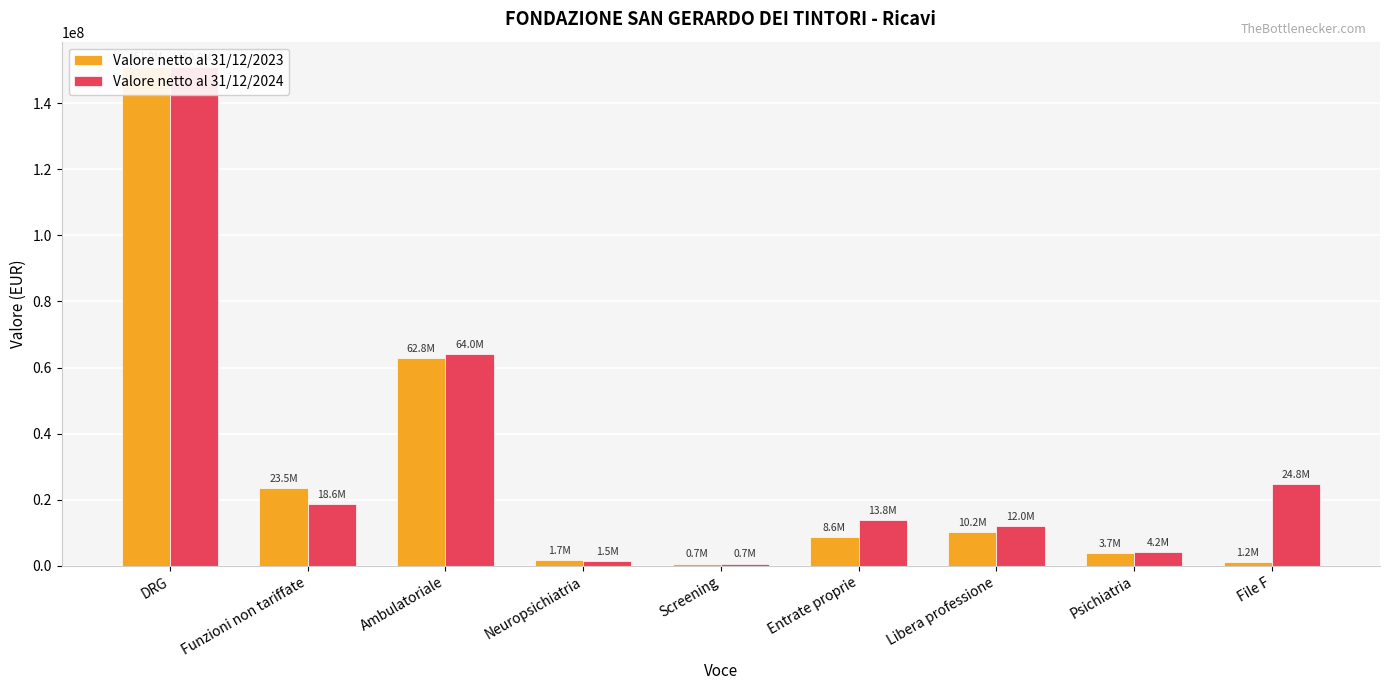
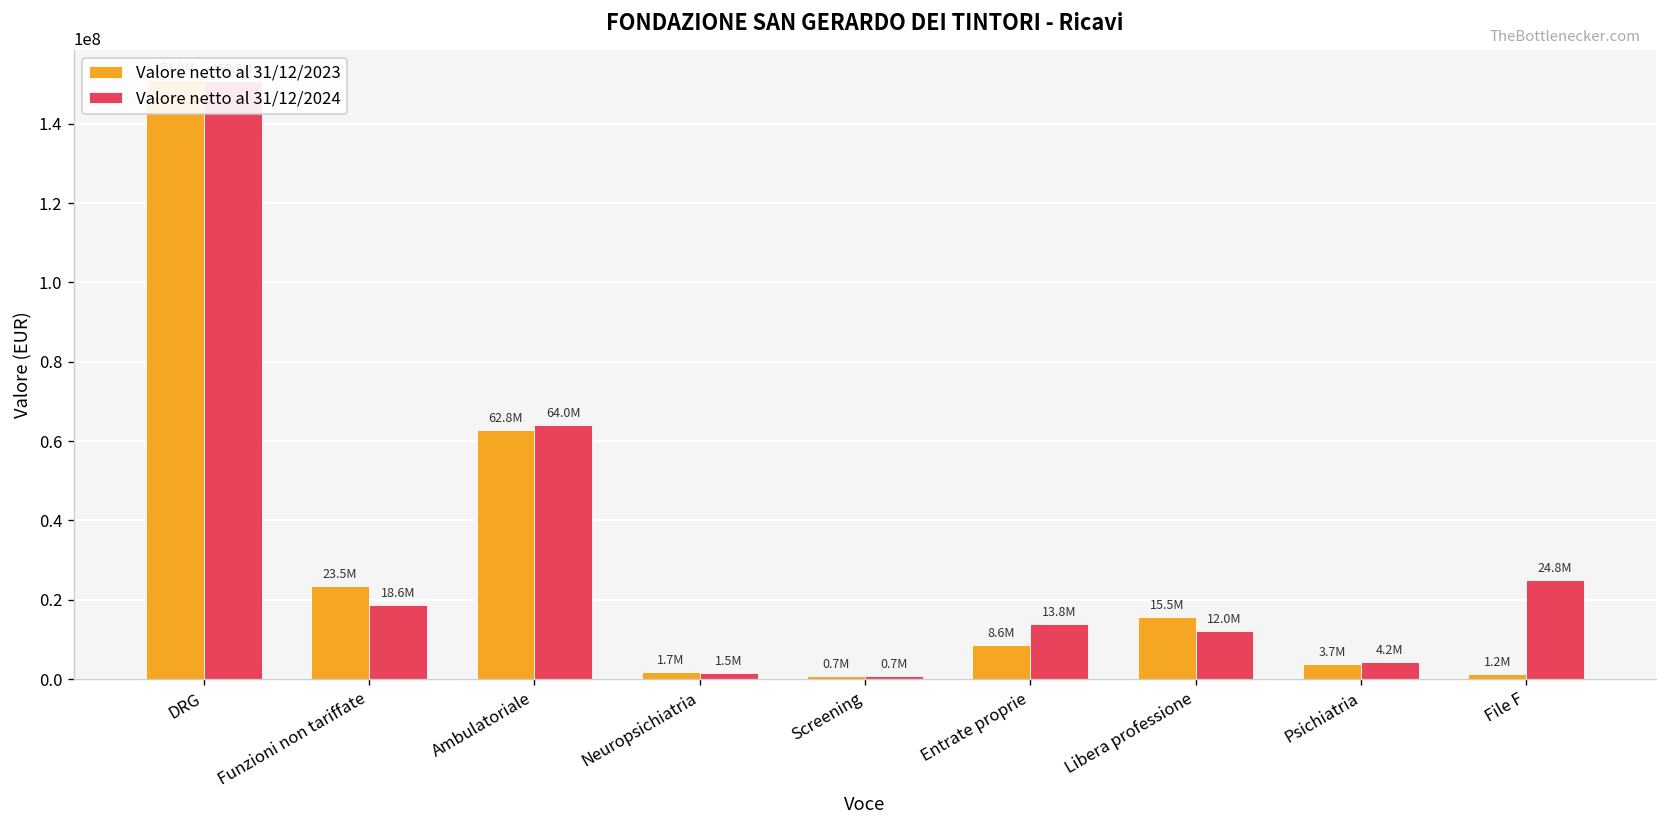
  {
    "Valore netto al 31/12/2023": {
      "Funzioni non tariffate": "23.5M",
      "Ambulatoriale": "62.8M",
      "Neuropsichiatria": "1.7M",
      "Screening": "0.7M",
      "Entrate proprie": "8.6M",
-     "Libera professione": "10.2M",
+     "Libera professione": "15.5M",
      "Psichiatria": "3.7M",
      "File F": "1.2M"
    },
    "Valore netto al 31/12/2024": {
      "Funzioni non tariffate": "18.6M",
      "Ambulatoriale": "64.0M",
      "Neuropsichiatria": "1.5M",
      "Screening": "0.7M",
      "Entrate proprie": "13.8M",
      "Libera professione": "12.0M",
      "Psichiatria": "4.2M",
      "File F": "24.8M"
    }
  }
